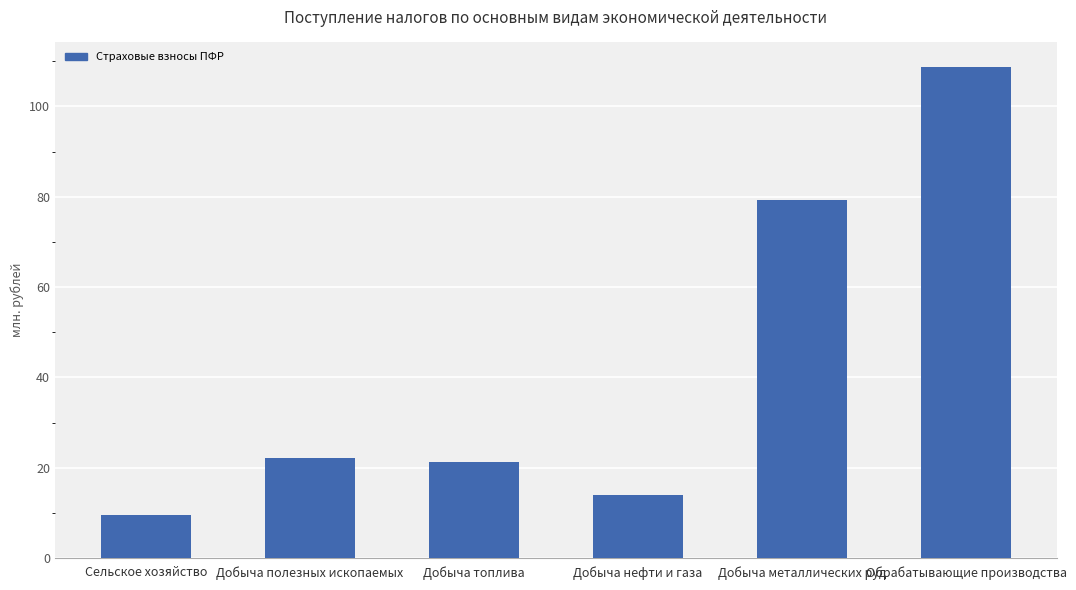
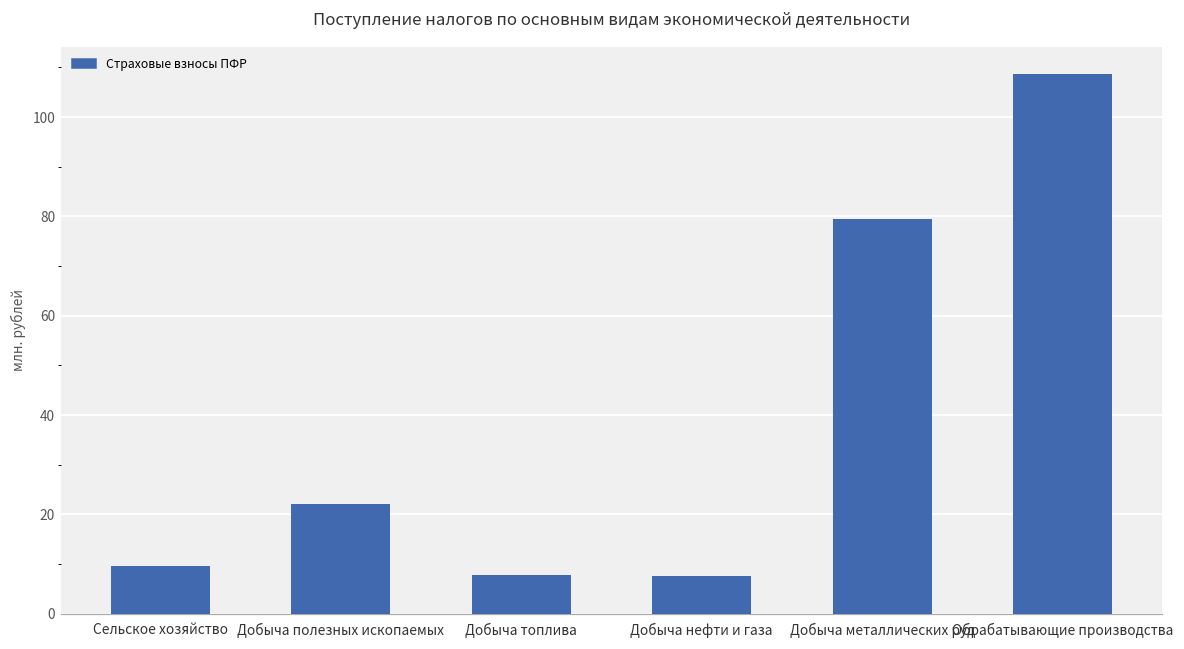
  {
    "Сельское хозяйство": 10,
    "Добыча полезных ископаемых": 22,
-   "Добыча топлива": 21,
-   "Добыча нефти и газа": 14,
+   "Добыча топлива": 8,
+   "Добыча нефти и газа": 8,
    "Добыча металлических руд": 79,
    "Обрабатывающие производства": 109
  }
